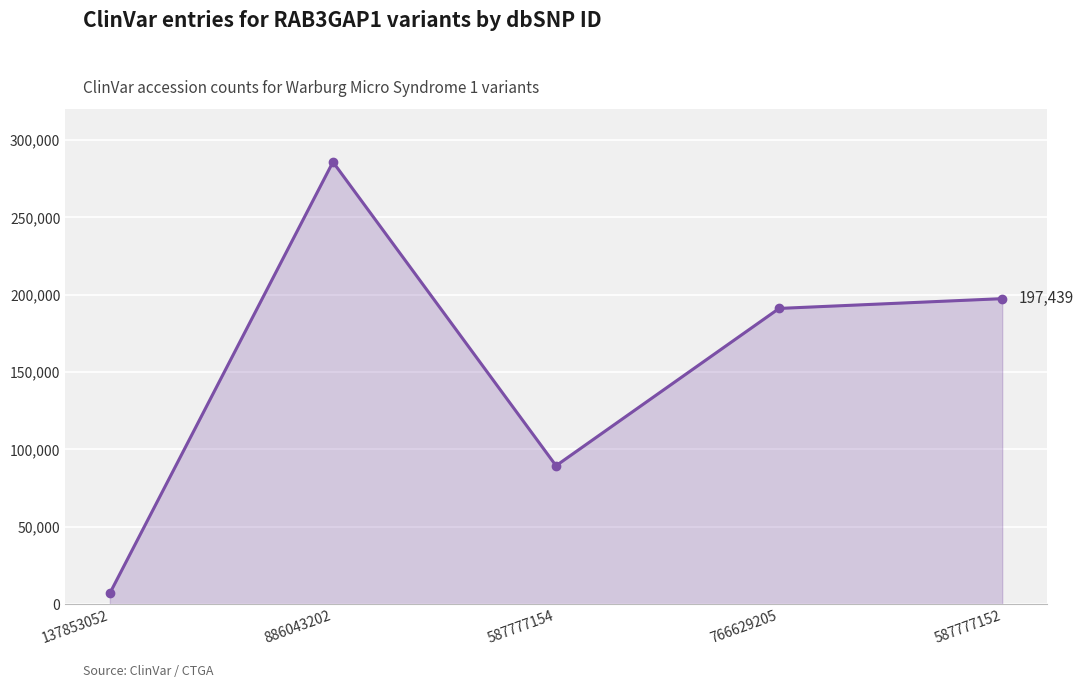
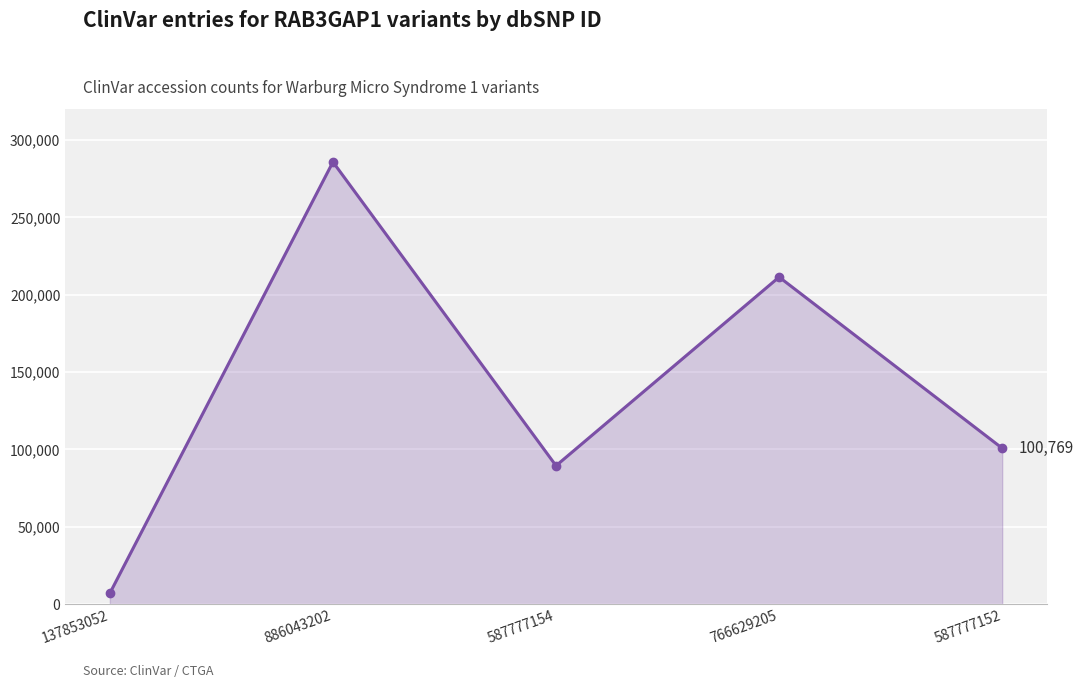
  {
-   "766629205": "191,000",
-   "587777152": "197,439"
+   "766629205": "211,000",
+   "587777152": "100,769"
  }
